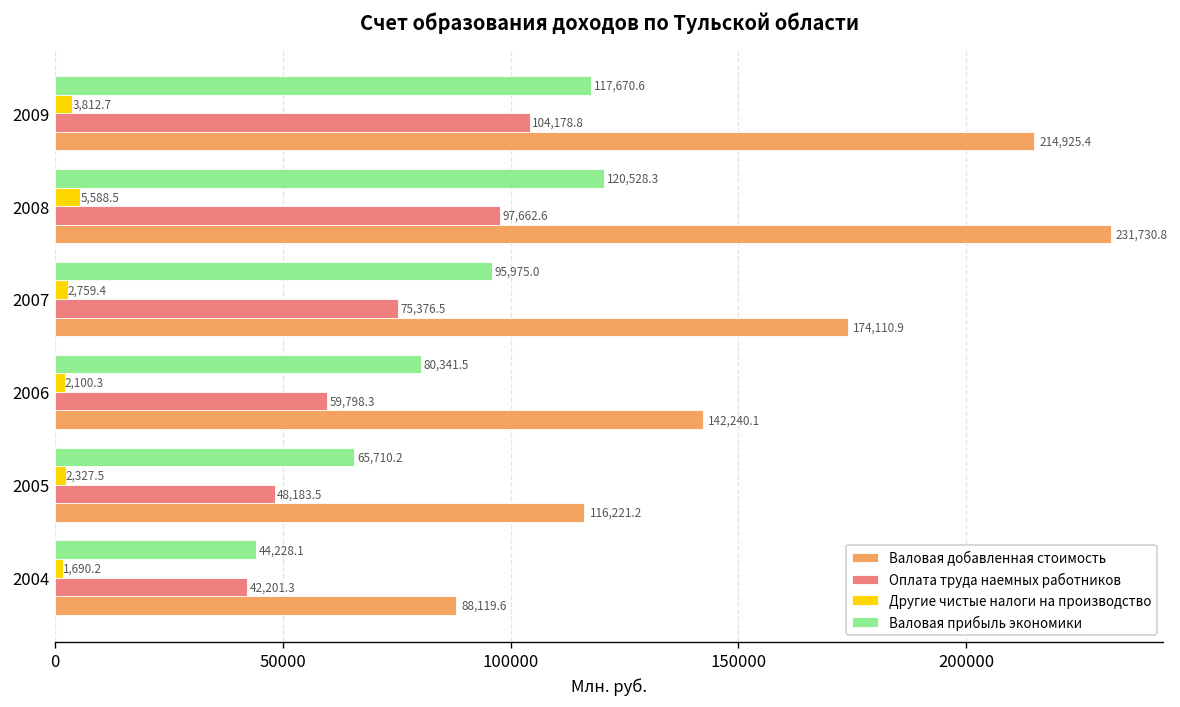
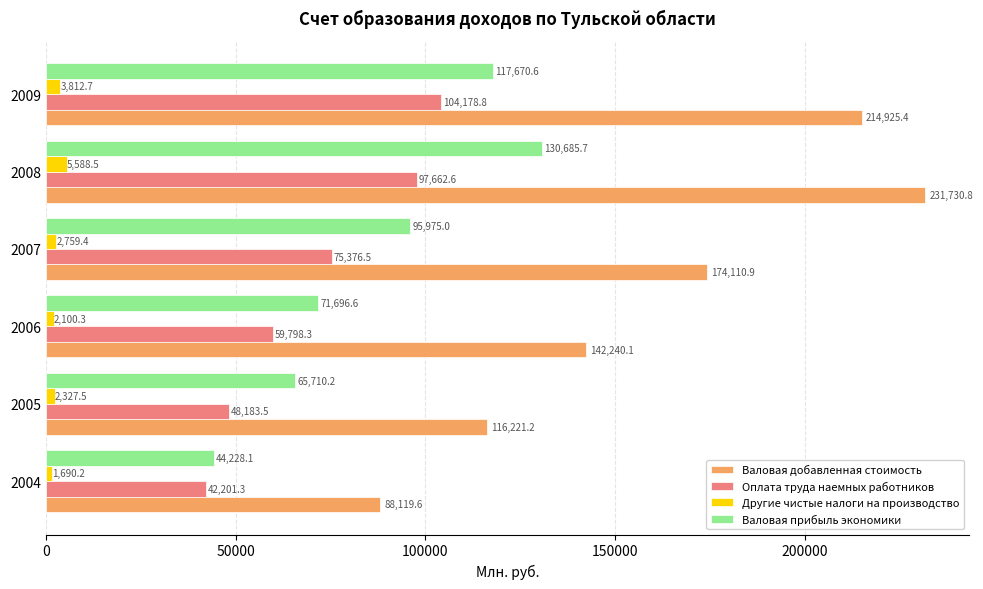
  {
    "Другие чистые налоги на производство": {
      "2009": "3,812.7",
      "2008": "5,588.5",
      "2007": "2,759.4",
      "2006": "2,100.3",
      "2005": "2,327.5",
      "2004": "1,690.2"
    },
    "Валовая прибыль экономики": {
      "2009": "117,670.6",
-     "2008": "120,528.3",
+     "2008": "130,685.7",
      "2007": "95,975.0",
-     "2006": "80,341.5",
+     "2006": "71,696.6",
      "2005": "65,710.2",
      "2004": "44,228.1"
    }
  }
